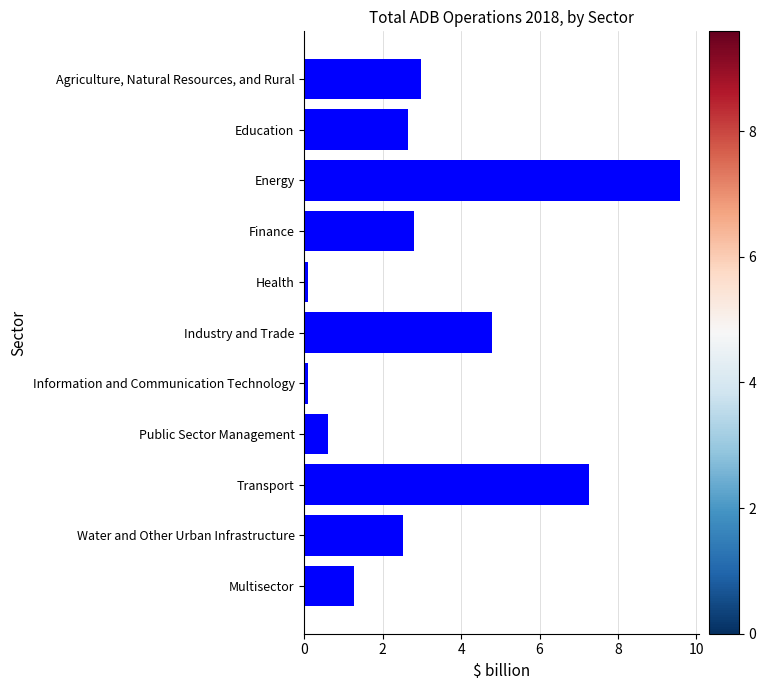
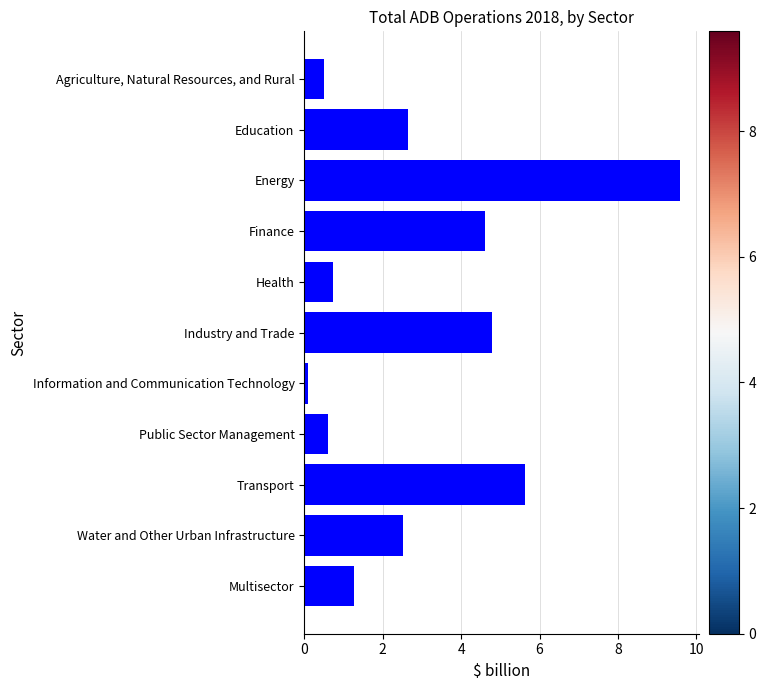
  {
-   "Agriculture, Natural Resources, and Rural": 3.0,
+   "Agriculture, Natural Resources, and Rural": 0.5,
    "Education": 2.6,
    "Energy": 9.6,
-   "Finance": 2.8,
-   "Health": 0.1,
+   "Finance": 4.6,
+   "Health": 0.7,
    "Industry and Trade": 4.8,
    "Information and Communication Technology": 0.1,
    "Public Sector Management": 0.6,
-   "Transport": 7.3,
+   "Transport": 5.6,
    "Water and Other Urban Infrastructure": 2.5,
    "Multisector": 1.3
  }
